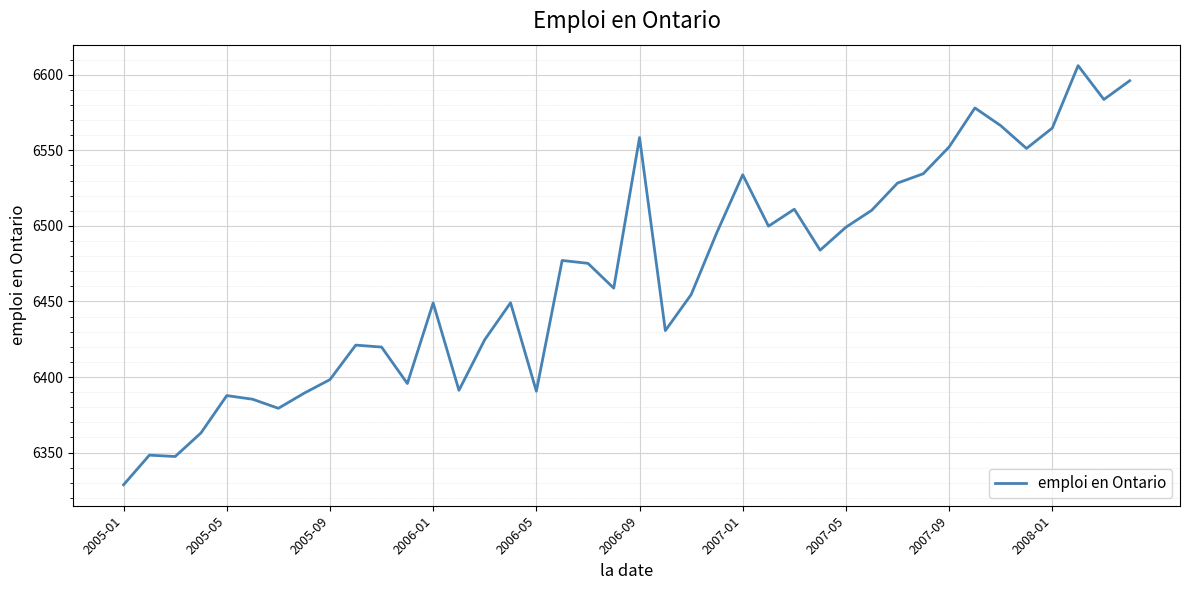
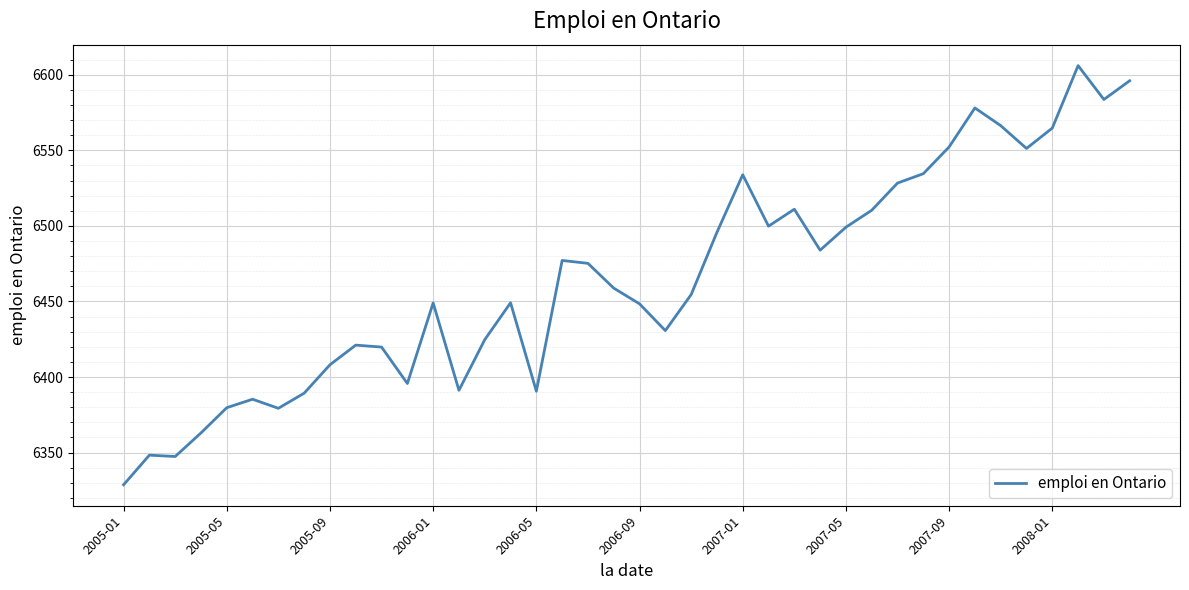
  {
    "2005-01": 6329,
-   "2005-05": 6388,
-   "2005-09": 6398,
+   "2005-05": 6380,
+   "2005-09": 6408,
    "2006-01": 6449,
    "2006-05": 6391,
-   "2006-09": 6558,
+   "2006-09": 6448,
    "2007-01": 6534,
    "2007-05": 6499,
    "2007-09": 6552,
    "2008-01": 6565
  }
